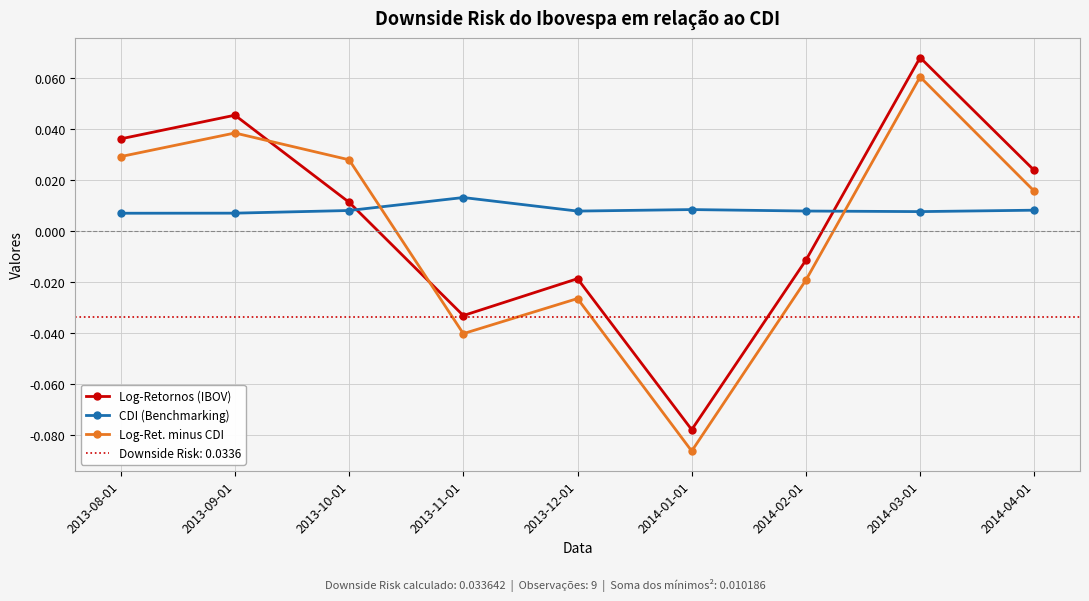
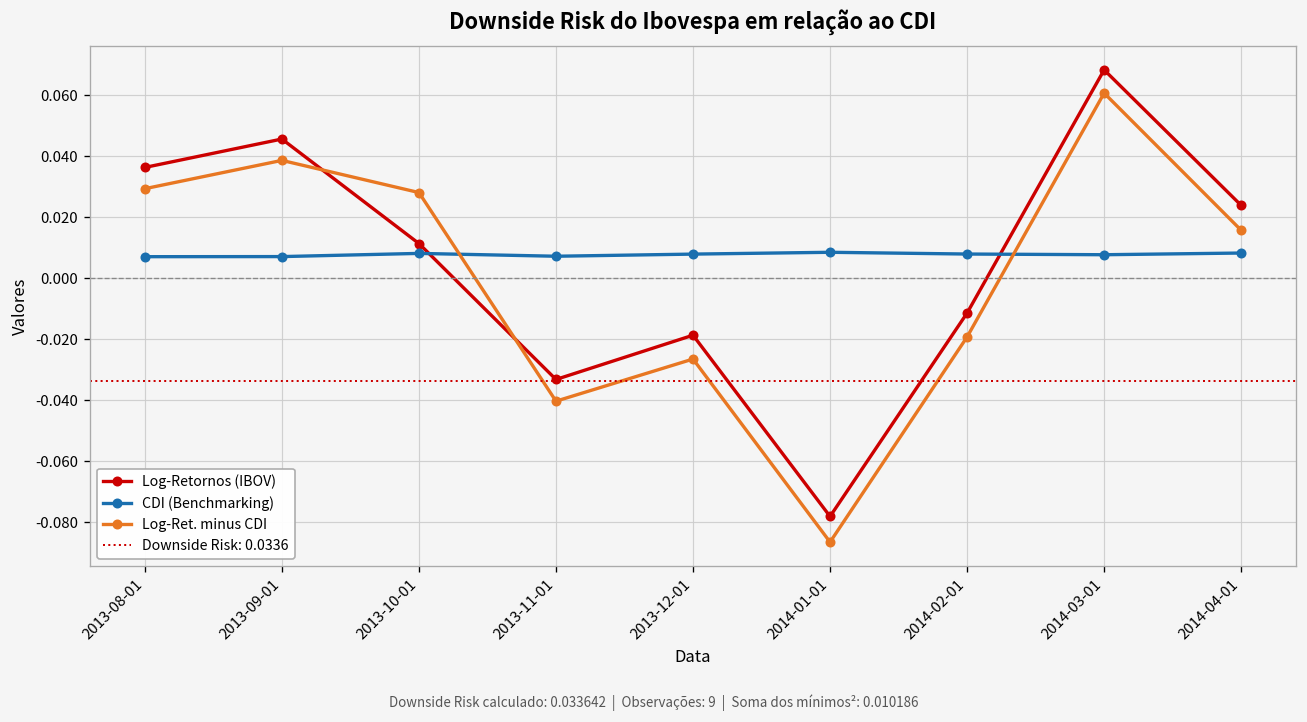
  {
    "Log-Retornos (IBOV)": {
      "2013-08-01": 0.036,
      "2013-09-01": 0.045,
      "2013-10-01": 0.011,
      "2013-11-01": -0.033,
      "2013-12-01": -0.019,
      "2014-01-01": -0.078,
      "2014-02-01": -0.011,
      "2014-03-01": 0.068,
      "2014-04-01": 0.024
    },
    "CDI (Benchmarking)": {
      "2013-08-01": 0.007,
      "2013-09-01": 0.007,
      "2013-10-01": 0.008,
-     "2013-11-01": 0.013,
+     "2013-11-01": 0.007,
      "2013-12-01": 0.008,
      "2014-01-01": 0.008,
      "2014-02-01": 0.008,
      "2014-03-01": 0.008,
      "2014-04-01": 0.008
    },
    "Log-Ret. minus CDI": {
      "2013-08-01": 0.029,
      "2013-09-01": 0.038,
      "2013-10-01": 0.028,
      "2013-11-01": -0.040,
      "2013-12-01": -0.027,
      "2014-01-01": -0.086,
      "2014-02-01": -0.019,
      "2014-03-01": 0.061,
      "2014-04-01": 0.016
    }
  }
